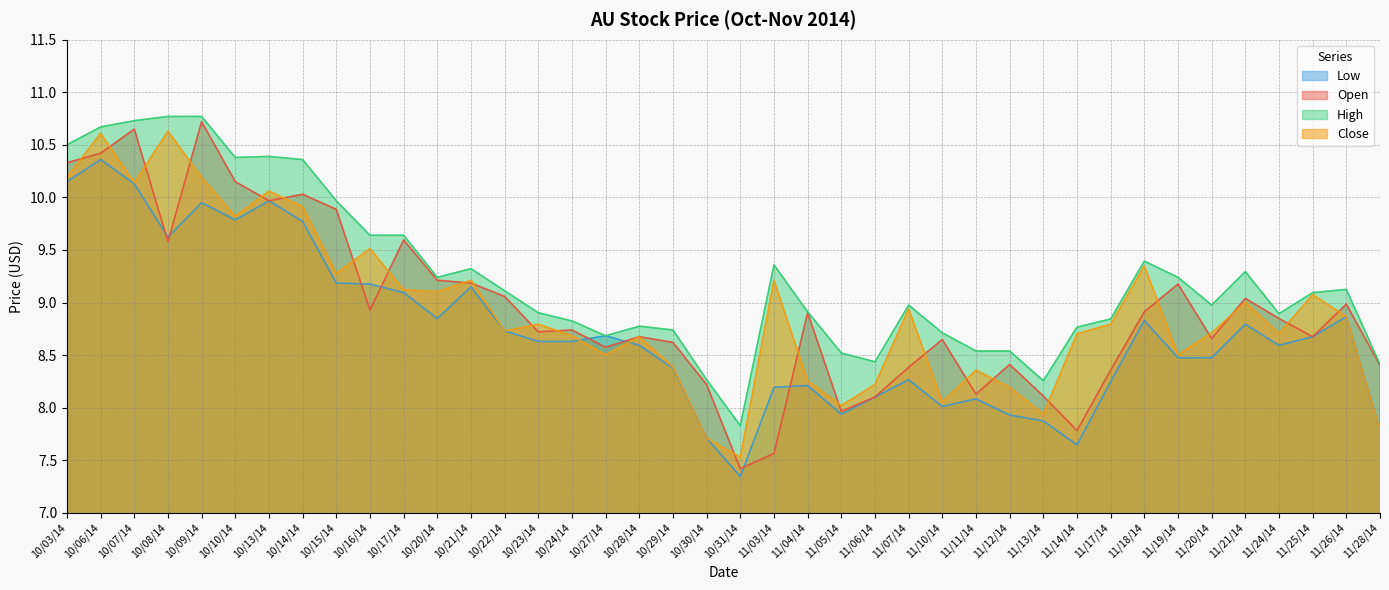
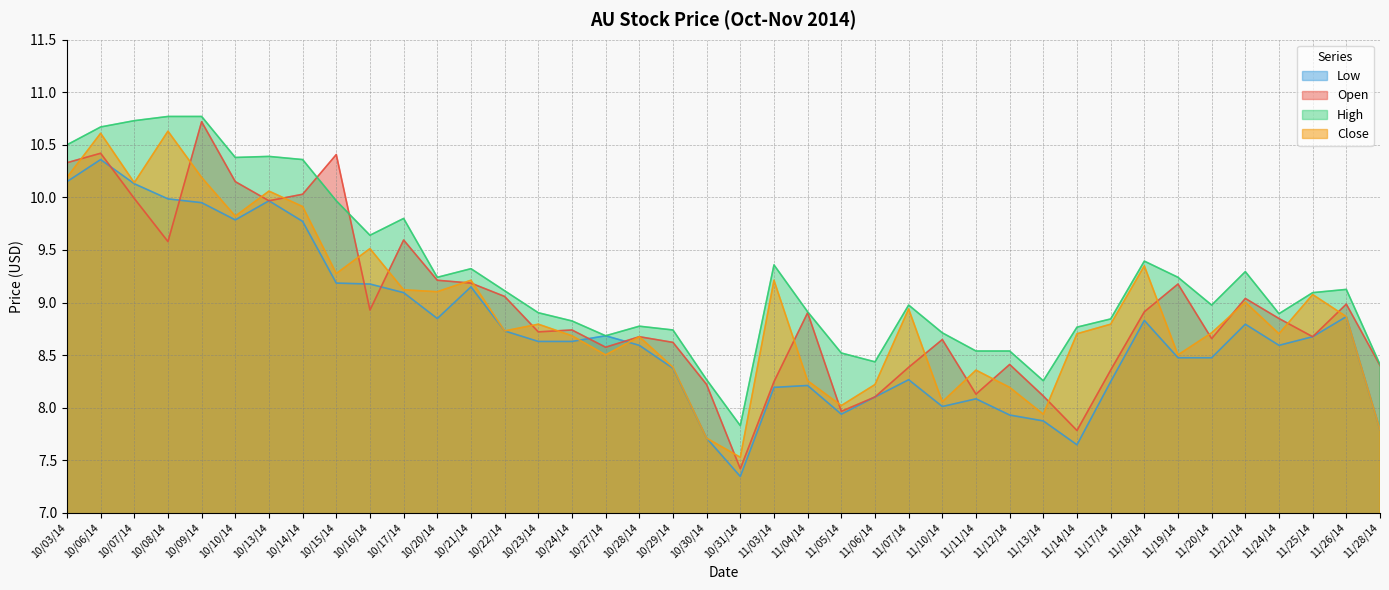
  {
    "Low": {
      "10/03/14": 10.15,
      "10/06/14": 10.36,
-     "10/08/14": 9.62,
+     "10/08/14": 9.99,
      "10/09/14": 9.95,
      "10/10/14": 9.79,
      "10/14/14": 9.77,
      "10/15/14": 9.19,
      "10/16/14": 9.18,
      "10/17/14": 9.09,
      "10/20/14": 8.85,
      "10/21/14": 9.15,
      "10/23/14": 8.63,
      "10/24/14": 8.63,
      "10/28/14": 8.59,
      "10/31/14": 7.35,
      "11/03/14": 8.19,
      "11/04/14": 8.21,
      "11/05/14": 7.94,
      "11/07/14": 8.27,
      "11/10/14": 8.01,
      "11/11/14": 8.08,
      "11/12/14": 7.93,
      "11/13/14": 7.87,
      "11/14/14": 7.65,
      "11/17/14": 8.25,
      "11/18/14": 8.83,
      "11/19/14": 8.48,
      "11/20/14": 8.48,
      "11/21/14": 8.79,
      "11/24/14": 8.59
    },
    "Open": {
      "10/03/14": 10.33,
      "10/06/14": 10.42,
-     "10/07/14": 10.65,
+     "10/07/14": 9.99,
      "10/08/14": 9.58,
      "10/09/14": 10.72,
      "10/10/14": 10.15,
      "10/14/14": 10.03,
-     "10/15/14": 9.89,
+     "10/15/14": 10.41,
      "10/16/14": 8.93,
      "10/17/14": 9.60,
      "10/20/14": 9.21,
      "10/21/14": 9.19,
      "10/22/14": 9.06,
      "10/23/14": 8.72,
      "10/24/14": 8.74,
      "10/27/14": 8.58,
      "10/29/14": 8.62,
      "10/30/14": 8.22,
      "10/31/14": 7.42,
-     "11/03/14": 7.57,
+     "11/03/14": 8.25,
      "11/05/14": 7.97,
      "11/07/14": 8.38,
      "11/10/14": 8.65,
      "11/11/14": 8.13,
      "11/12/14": 8.41,
      "11/13/14": 8.11,
      "11/14/14": 7.78,
      "11/17/14": 8.36,
      "11/18/14": 8.91,
      "11/19/14": 9.18,
      "11/20/14": 8.66,
      "11/21/14": 9.04,
      "11/24/14": 8.85,
      "11/26/14": 8.99
    },
    "High": {
      "10/03/14": 10.50,
      "10/06/14": 10.67,
      "10/07/14": 10.73,
      "10/08/14": 10.77,
      "10/09/14": 10.77,
      "10/10/14": 10.38,
      "10/13/14": 10.39,
      "10/14/14": 10.36,
      "10/15/14": 9.97,
      "10/16/14": 9.64,
-     "10/17/14": 9.64,
+     "10/17/14": 9.80,
      "10/20/14": 9.24,
      "10/21/14": 9.32,
      "10/22/14": 9.11,
      "10/23/14": 8.90,
      "10/24/14": 8.83,
      "10/28/14": 8.78,
      "10/29/14": 8.74,
      "10/30/14": 8.27,
      "10/31/14": 7.83,
      "11/03/14": 9.36,
      "11/05/14": 8.52,
      "11/06/14": 8.44,
      "11/07/14": 8.98,
      "11/10/14": 8.71,
      "11/11/14": 8.54,
      "11/12/14": 8.54,
      "11/13/14": 8.26,
      "11/14/14": 8.77,
      "11/17/14": 8.84,
      "11/18/14": 9.39,
      "11/19/14": 9.24,
      "11/20/14": 8.98,
      "11/21/14": 9.29,
      "11/24/14": 8.89,
      "11/26/14": 9.13
    },
    "Close": {
      "10/03/14": 10.19,
      "10/06/14": 10.61,
      "10/08/14": 10.63,
      "10/09/14": 10.19,
      "10/10/14": 9.82,
      "10/13/14": 10.06,
      "10/14/14": 9.91,
      "10/15/14": 9.28,
      "10/16/14": 9.51,
      "10/17/14": 9.12,
      "10/20/14": 9.10,
      "10/21/14": 9.21,
      "10/23/14": 8.79,
      "10/24/14": 8.68,
      "10/27/14": 8.50,
      "10/31/14": 7.53,
      "11/03/14": 9.21,
      "11/04/14": 8.26,
      "11/05/14": 8.02,
      "11/06/14": 8.22,
      "11/07/14": 8.94,
      "11/10/14": 8.06,
      "11/11/14": 8.36,
      "11/12/14": 8.19,
      "11/13/14": 7.94,
      "11/14/14": 8.70,
      "11/17/14": 8.79,
      "11/18/14": 9.35,
      "11/19/14": 8.50,
      "11/20/14": 8.71,
      "11/21/14": 9.00,
      "11/24/14": 8.70
    }
  }
